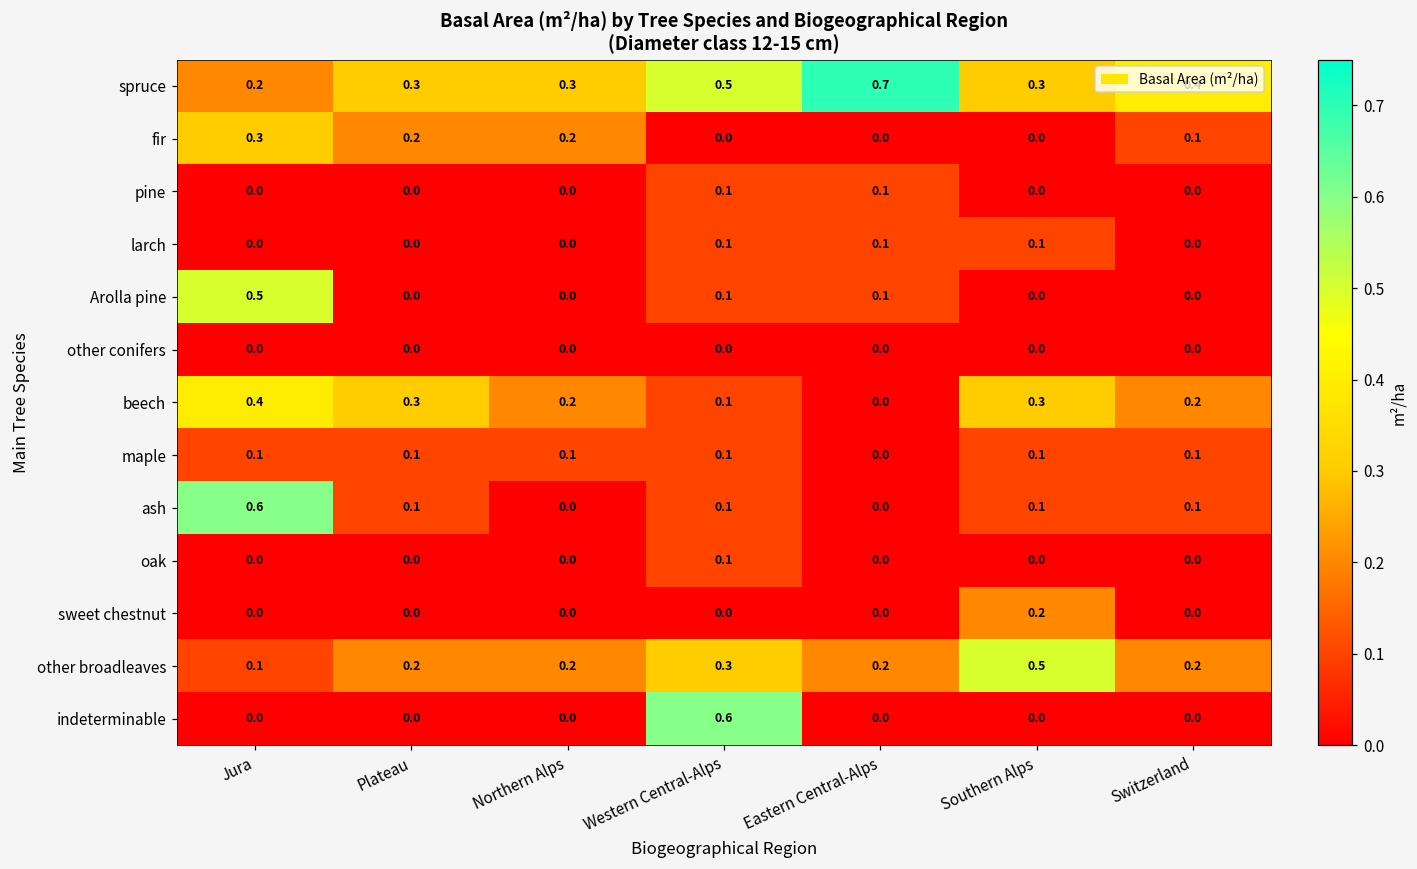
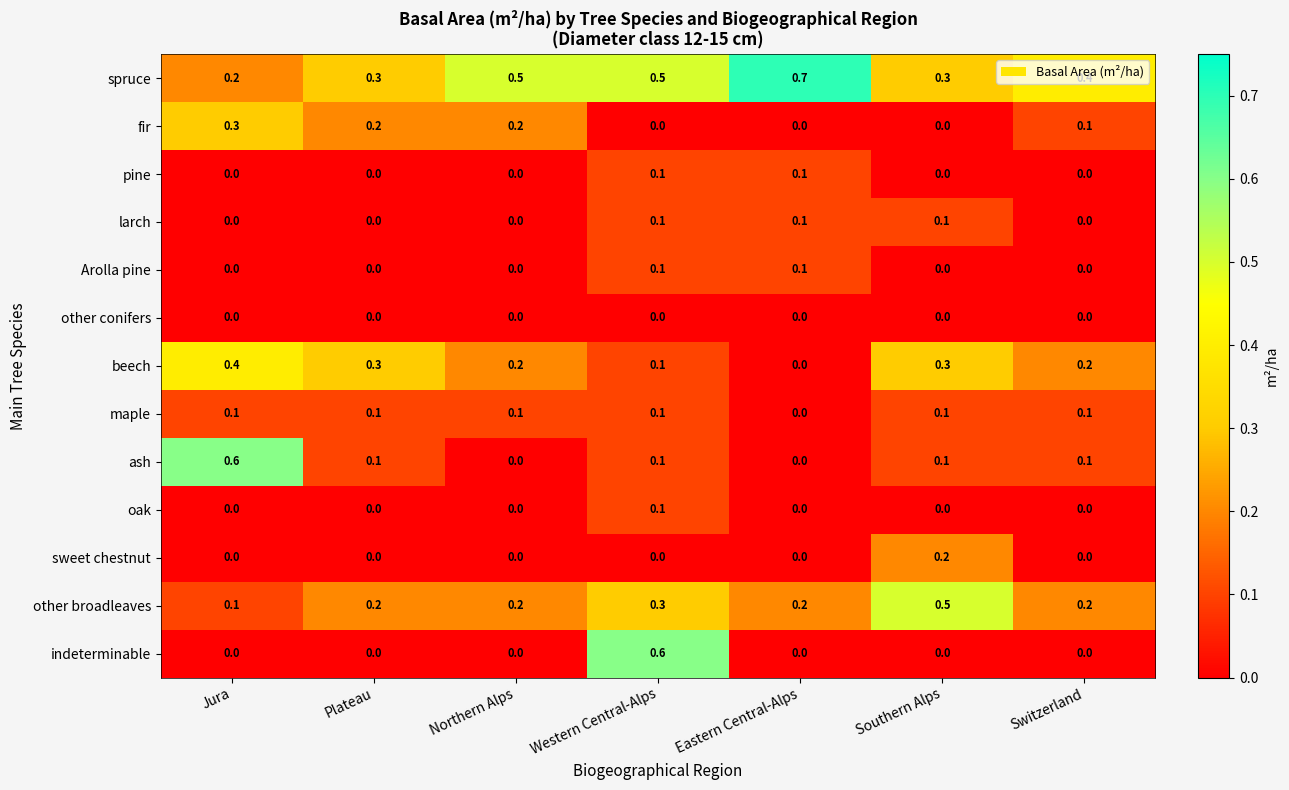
  {
    "spruce": {
      "Jura": 0.2,
      "Plateau": 0.3,
-     "Northern Alps": 0.3,
+     "Northern Alps": 0.5,
      "Western Central-Alps": 0.5,
      "Eastern Central-Alps": 0.7,
      "Southern Alps": 0.3
    },
    "fir": {
      "Jura": 0.3,
      "Plateau": 0.2,
      "Northern Alps": 0.2,
      "Western Central-Alps": 0.0,
      "Eastern Central-Alps": 0.0,
      "Southern Alps": 0.0,
      "Switzerland": 0.1
    },
    "pine": {
      "Jura": 0.0,
      "Plateau": 0.0,
      "Northern Alps": 0.0,
      "Western Central-Alps": 0.1,
      "Eastern Central-Alps": 0.1,
      "Southern Alps": 0.0,
      "Switzerland": 0.0
    },
    "larch": {
      "Jura": 0.0,
      "Plateau": 0.0,
      "Northern Alps": 0.0,
      "Western Central-Alps": 0.1,
      "Eastern Central-Alps": 0.1,
      "Southern Alps": 0.1,
      "Switzerland": 0.0
    },
    "Arolla pine": {
-     "Jura": 0.5,
+     "Jura": 0.0,
      "Plateau": 0.0,
      "Northern Alps": 0.0,
      "Western Central-Alps": 0.1,
      "Eastern Central-Alps": 0.1,
      "Southern Alps": 0.0,
      "Switzerland": 0.0
    },
    "other conifers": {
      "Jura": 0.0,
      "Plateau": 0.0,
      "Northern Alps": 0.0,
      "Western Central-Alps": 0.0,
      "Eastern Central-Alps": 0.0,
      "Southern Alps": 0.0,
      "Switzerland": 0.0
    },
    "beech": {
      "Jura": 0.4,
      "Plateau": 0.3,
      "Northern Alps": 0.2,
      "Western Central-Alps": 0.1,
      "Eastern Central-Alps": 0.0,
      "Southern Alps": 0.3,
      "Switzerland": 0.2
    },
    "maple": {
      "Jura": 0.1,
      "Plateau": 0.1,
      "Northern Alps": 0.1,
      "Western Central-Alps": 0.1,
      "Eastern Central-Alps": 0.0,
      "Southern Alps": 0.1,
      "Switzerland": 0.1
    },
    "ash": {
      "Jura": 0.6,
      "Plateau": 0.1,
      "Northern Alps": 0.0,
      "Western Central-Alps": 0.1,
      "Eastern Central-Alps": 0.0,
      "Southern Alps": 0.1,
      "Switzerland": 0.1
    },
    "oak": {
      "Jura": 0.0,
      "Plateau": 0.0,
      "Northern Alps": 0.0,
      "Western Central-Alps": 0.1,
      "Eastern Central-Alps": 0.0,
      "Southern Alps": 0.0,
      "Switzerland": 0.0
    },
    "sweet chestnut": {
      "Jura": 0.0,
      "Plateau": 0.0,
      "Northern Alps": 0.0,
      "Western Central-Alps": 0.0,
      "Eastern Central-Alps": 0.0,
      "Southern Alps": 0.2,
      "Switzerland": 0.0
    },
    "other broadleaves": {
      "Jura": 0.1,
      "Plateau": 0.2,
      "Northern Alps": 0.2,
      "Western Central-Alps": 0.3,
      "Eastern Central-Alps": 0.2,
      "Southern Alps": 0.5,
      "Switzerland": 0.2
    },
    "indeterminable": {
      "Jura": 0.0,
      "Plateau": 0.0,
      "Northern Alps": 0.0,
      "Western Central-Alps": 0.6,
      "Eastern Central-Alps": 0.0,
      "Southern Alps": 0.0,
      "Switzerland": 0.0
    }
  }
